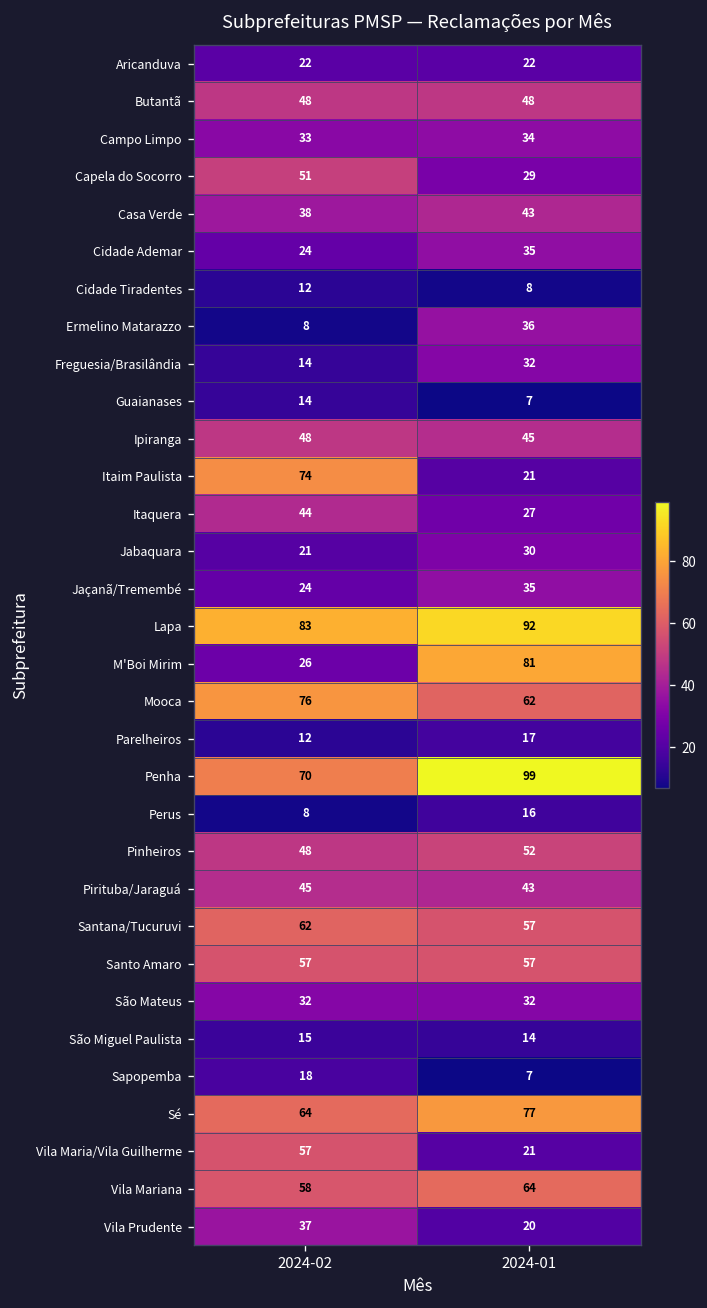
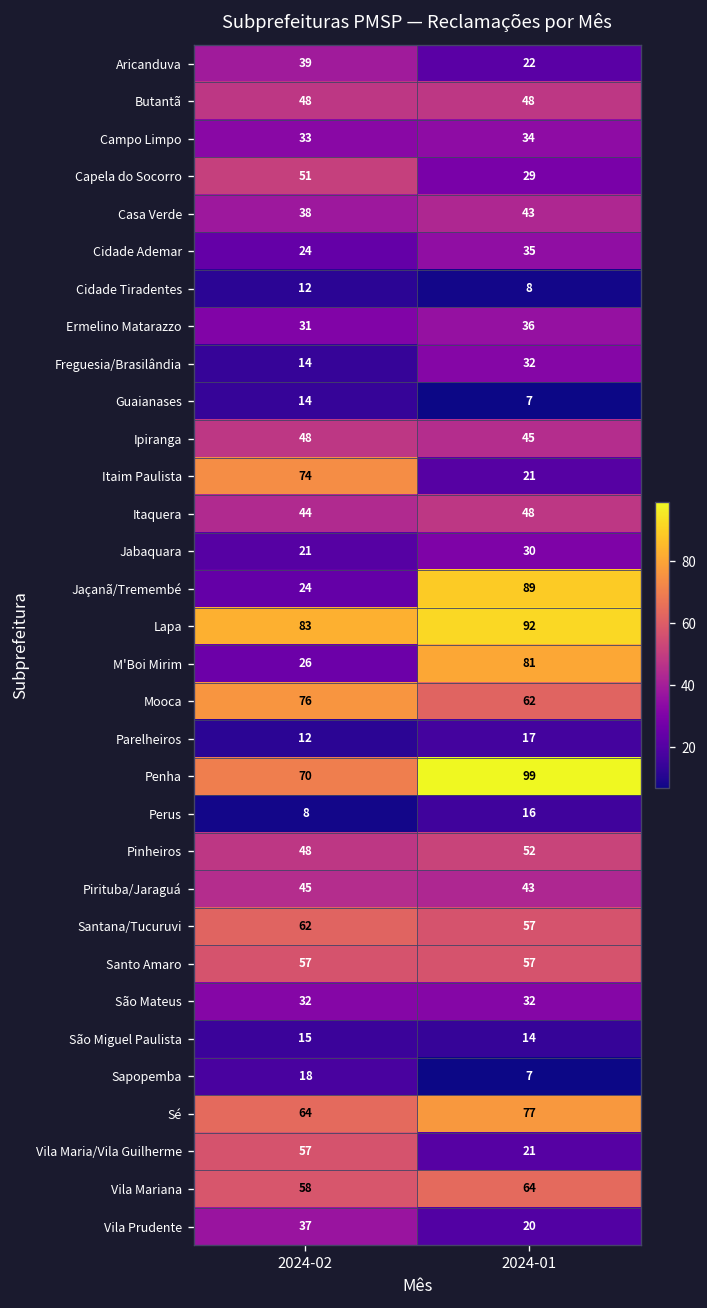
  {
    "Aricanduva": {
-     "2024-02": 22,
+     "2024-02": 39,
      "2024-01": 22
    },
    "Butantã": {
      "2024-02": 48,
      "2024-01": 48
    },
    "Campo Limpo": {
      "2024-02": 33,
      "2024-01": 34
    },
    "Capela do Socorro": {
      "2024-02": 51,
      "2024-01": 29
    },
    "Casa Verde": {
      "2024-02": 38,
      "2024-01": 43
    },
    "Cidade Ademar": {
      "2024-02": 24,
      "2024-01": 35
    },
    "Cidade Tiradentes": {
      "2024-02": 12,
      "2024-01": 8
    },
    "Ermelino Matarazzo": {
-     "2024-02": 8,
+     "2024-02": 31,
      "2024-01": 36
    },
    "Freguesia/Brasilândia": {
      "2024-02": 14,
      "2024-01": 32
    },
    "Guaianases": {
      "2024-02": 14,
      "2024-01": 7
    },
    "Ipiranga": {
      "2024-02": 48,
      "2024-01": 45
    },
    "Itaim Paulista": {
      "2024-02": 74,
      "2024-01": 21
    },
    "Itaquera": {
      "2024-02": 44,
-     "2024-01": 27
+     "2024-01": 48
    },
    "Jabaquara": {
      "2024-02": 21,
      "2024-01": 30
    },
    "Jaçanã/Tremembé": {
      "2024-02": 24,
-     "2024-01": 35
+     "2024-01": 89
    },
    "Lapa": {
      "2024-02": 83,
      "2024-01": 92
    },
    "M'Boi Mirim": {
      "2024-02": 26,
      "2024-01": 81
    },
    "Mooca": {
      "2024-02": 76,
      "2024-01": 62
    },
    "Parelheiros": {
      "2024-02": 12,
      "2024-01": 17
    },
    "Penha": {
      "2024-02": 70,
      "2024-01": 99
    },
    "Perus": {
      "2024-02": 8,
      "2024-01": 16
    },
    "Pinheiros": {
      "2024-02": 48,
      "2024-01": 52
    },
    "Pirituba/Jaraguá": {
      "2024-02": 45,
      "2024-01": 43
    },
    "Santana/Tucuruvi": {
      "2024-02": 62,
      "2024-01": 57
    },
    "Santo Amaro": {
      "2024-02": 57,
      "2024-01": 57
    },
    "São Mateus": {
      "2024-02": 32,
      "2024-01": 32
    },
    "São Miguel Paulista": {
      "2024-02": 15,
      "2024-01": 14
    },
    "Sapopemba": {
      "2024-02": 18,
      "2024-01": 7
    },
    "Sé": {
      "2024-02": 64,
      "2024-01": 77
    },
    "Vila Maria/Vila Guilherme": {
      "2024-02": 57,
      "2024-01": 21
    },
    "Vila Mariana": {
      "2024-02": 58,
      "2024-01": 64
    },
    "Vila Prudente": {
      "2024-02": 37,
      "2024-01": 20
    }
  }
